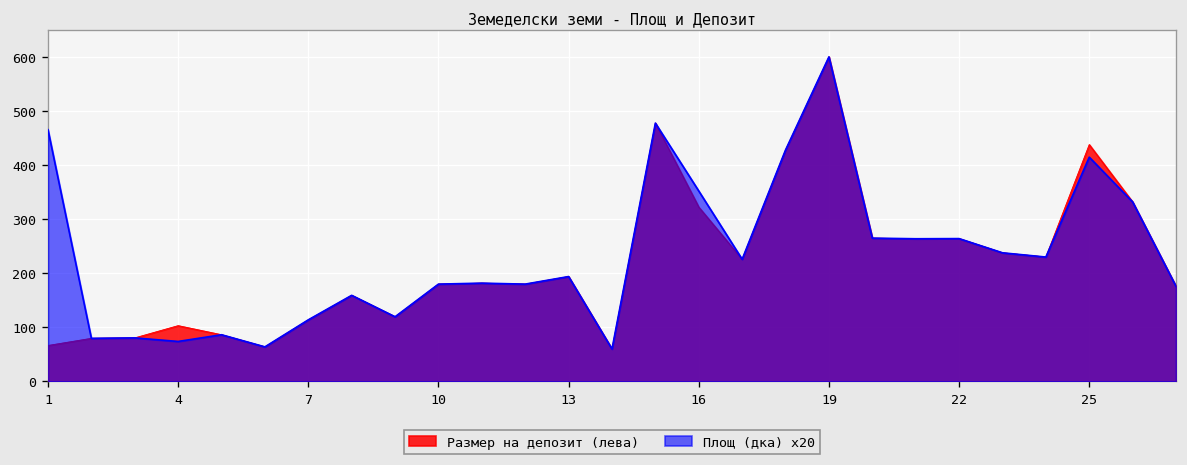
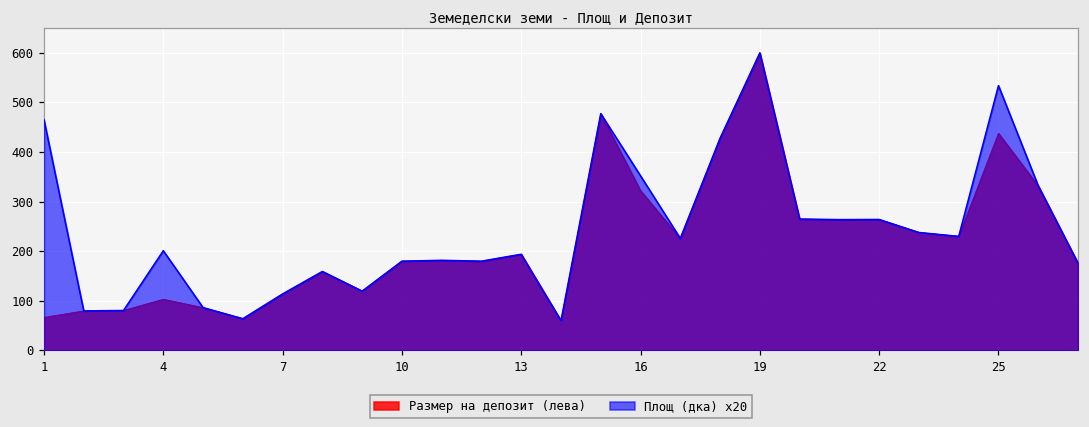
  {
    "Размер на депозит (лева)": {
      "1": 70,
      "4": 100,
      "16": 320,
      "25": 440
    },
    "Площ (дка) x20": {
      "1": 470,
-     "4": 70,
+     "4": 200,
      "16": 350,
-     "25": 410
+     "25": 530
    }
  }
